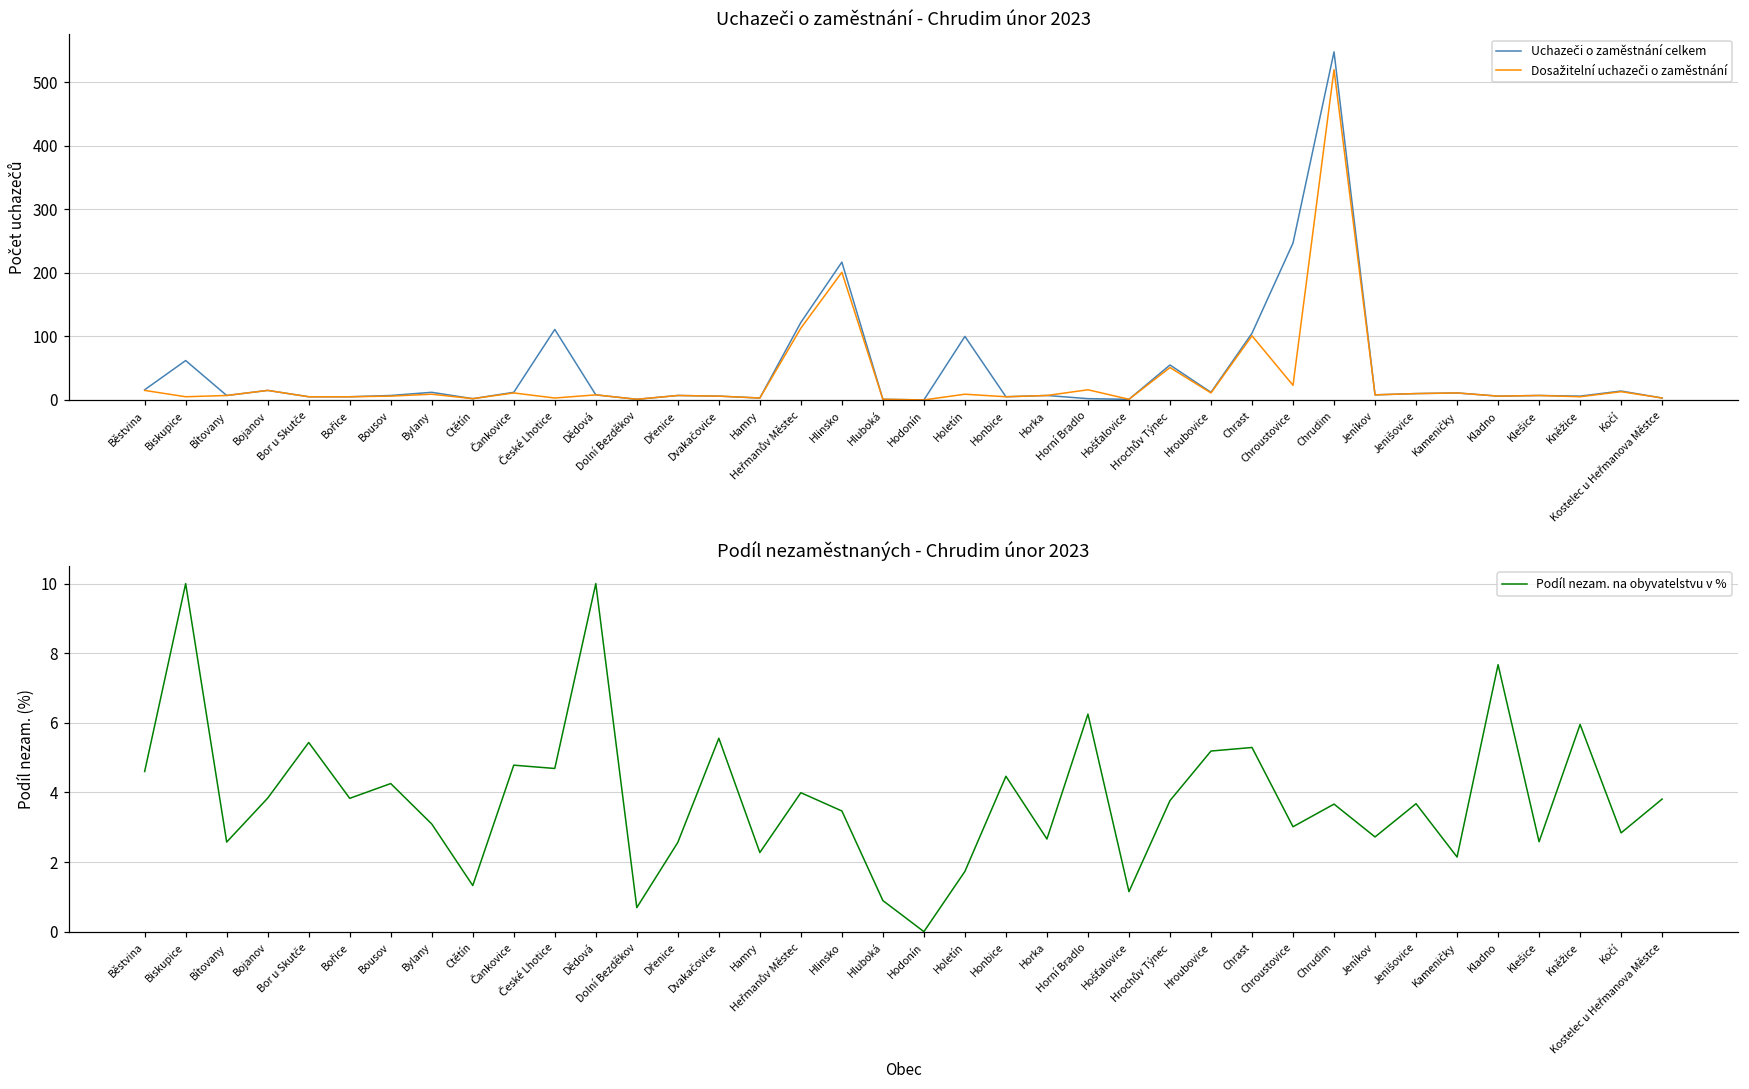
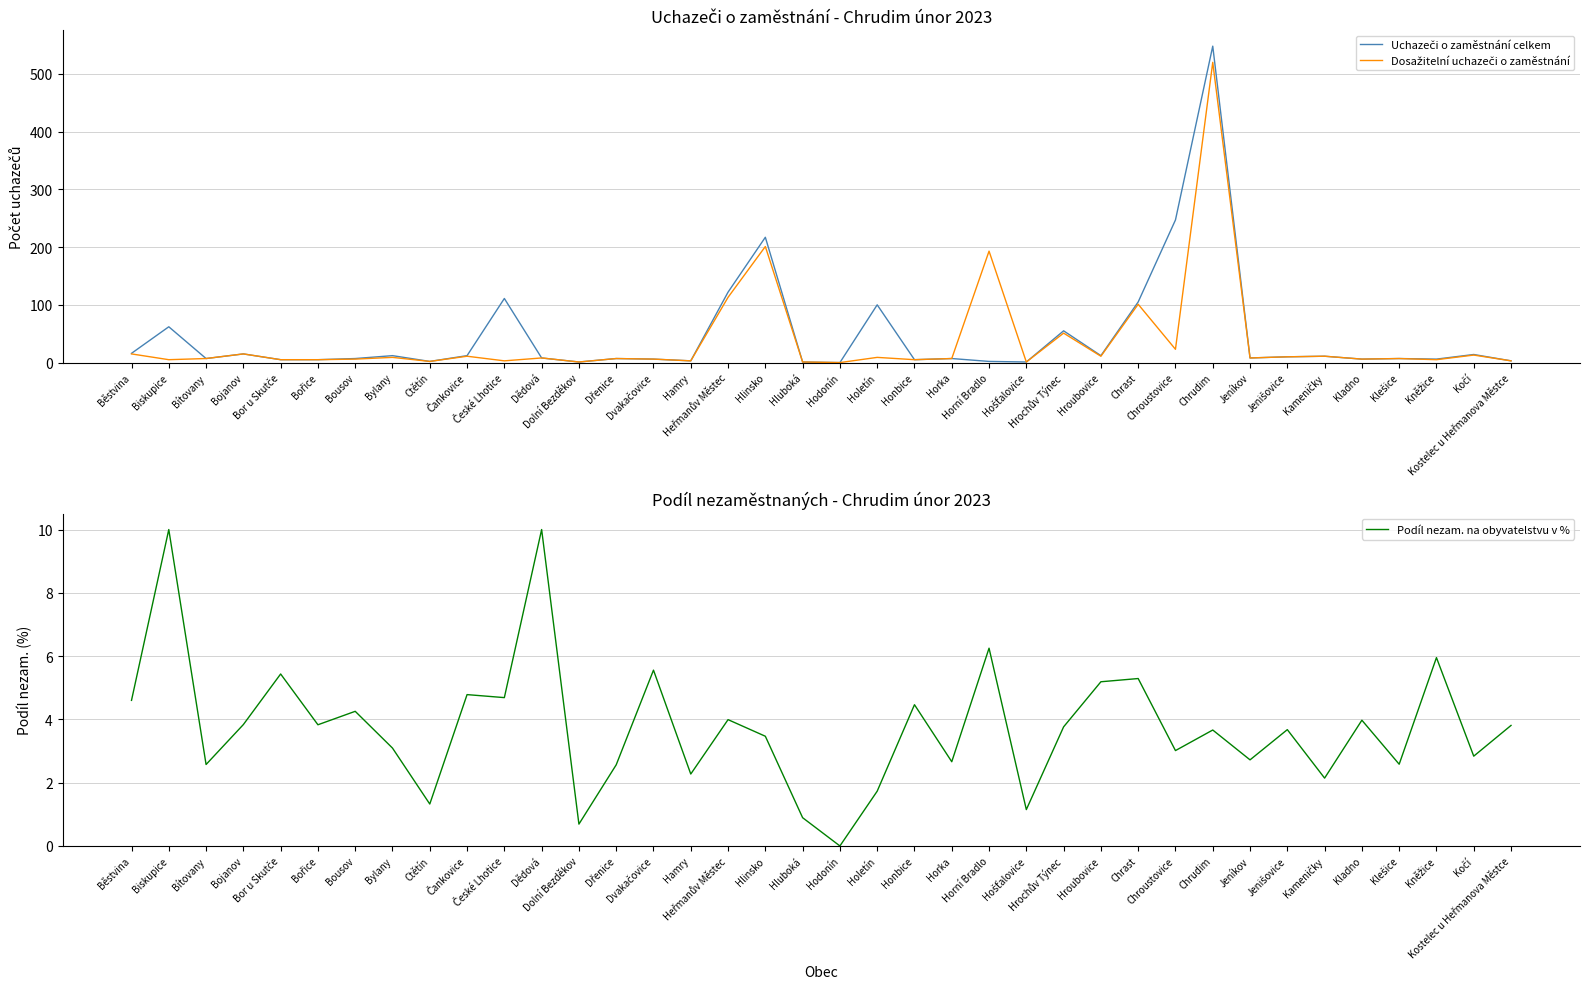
  {
    "Uchazeči o zaměstnání - Chrudim únor 2023": {
      "Uchazeči o zaměstnání celkem": {
        "Biskupice": 60,
        "České Lhotice": 110,
        "Heřmanův Městec": 120,
        "Hlinsko": 220,
        "Holetín": 100,
        "Horní Bradlo": 0,
        "Chroustovice": 250,
        "Chrudim": 550
      },
      "Dosažitelní uchazeči o zaměstnání": {
        "Biskupice": 10,
        "České Lhotice": 0,
        "Heřmanův Městec": 110,
        "Hlinsko": 200,
        "Holetín": 10,
-       "Horní Bradlo": 20,
+       "Horní Bradlo": 190,
        "Chroustovice": 20,
        "Chrudim": 520
      }
    },
    "Podíl nezaměstnaných - Chrudim únor 2023": {
      "Běstvina": 4.6,
      "Biskupice": 10.0,
      "Bítovany": 2.6,
      "Bojanov": 3.8,
      "Bor u Skutče": 5.4,
      "Bořice": 3.8,
      "Bousov": 4.3,
      "Bylany": 3.1,
      "Ctětín": 1.3,
      "Čankovice": 4.8,
      "České Lhotice": 4.7,
      "Dědová": 10.0,
      "Dolní Bezděkov": 0.7,
      "Dřenice": 2.6,
      "Dvakačovice": 5.6,
      "Hamry": 2.3,
      "Heřmanův Městec": 4.0,
      "Hlinsko": 3.5,
      "Hluboká": 0.9,
      "Hodonín": 0.0,
      "Holetín": 1.7,
      "Honbice": 4.5,
      "Horka": 2.7,
      "Horní Bradlo": 6.3,
      "Hošťalovice": 1.1,
      "Hrochův Týnec": 3.8,
      "Hroubovice": 5.2,
      "Chrast": 5.3,
      "Chroustovice": 3.0,
      "Chrudim": 3.7,
      "Jeníkov": 2.7,
      "Jenišovice": 3.7,
      "Kameničky": 2.1,
-     "Kladno": 7.7,
+     "Kladno": 4.0,
      "Klešice": 2.6,
      "Kněžice": 6.0,
      "Kočí": 2.8,
      "Kostelec u Heřmanova Městce": 3.8
    }
  }
